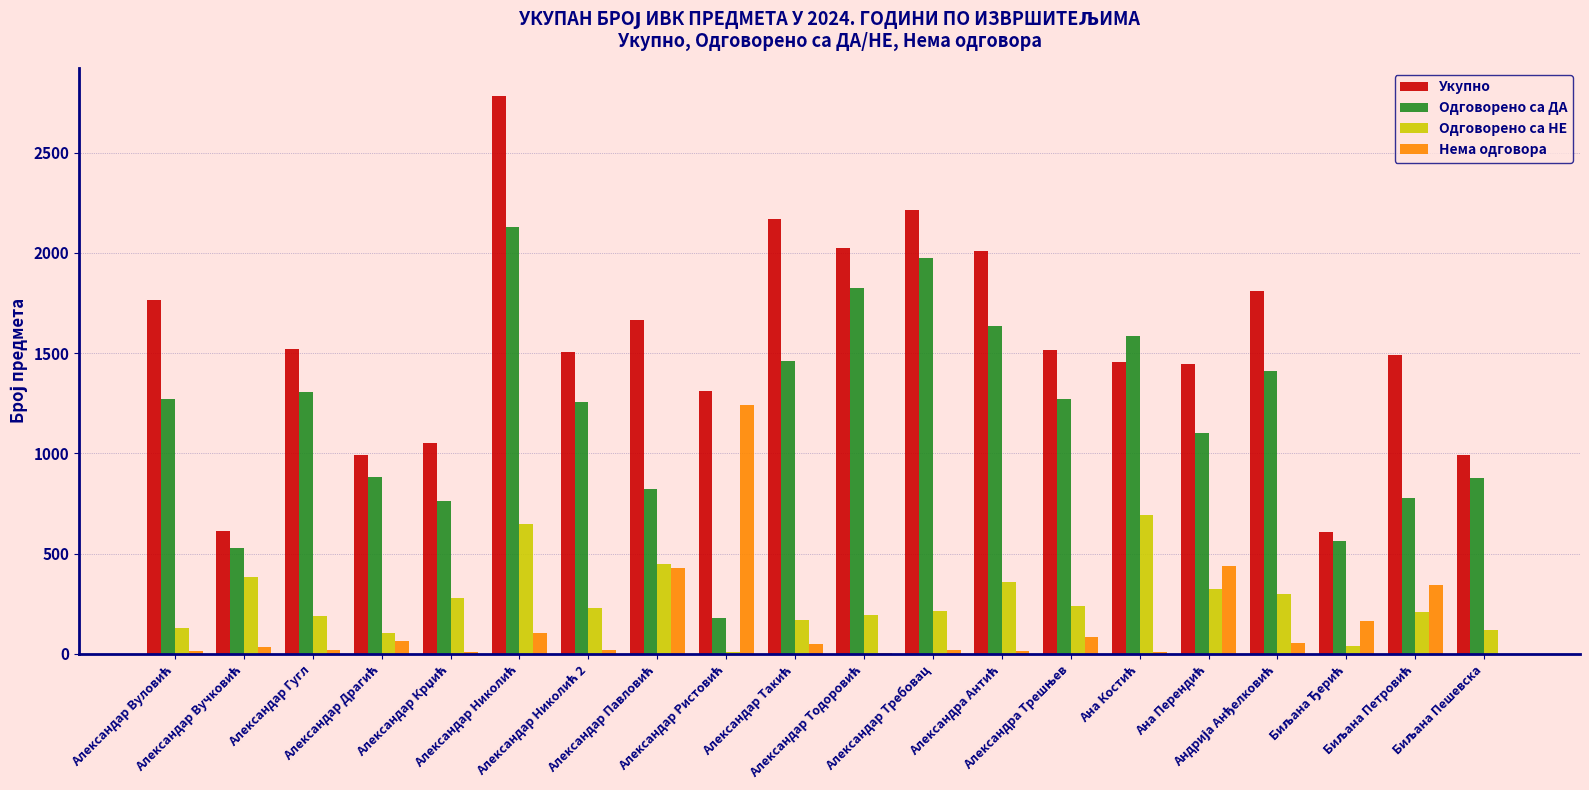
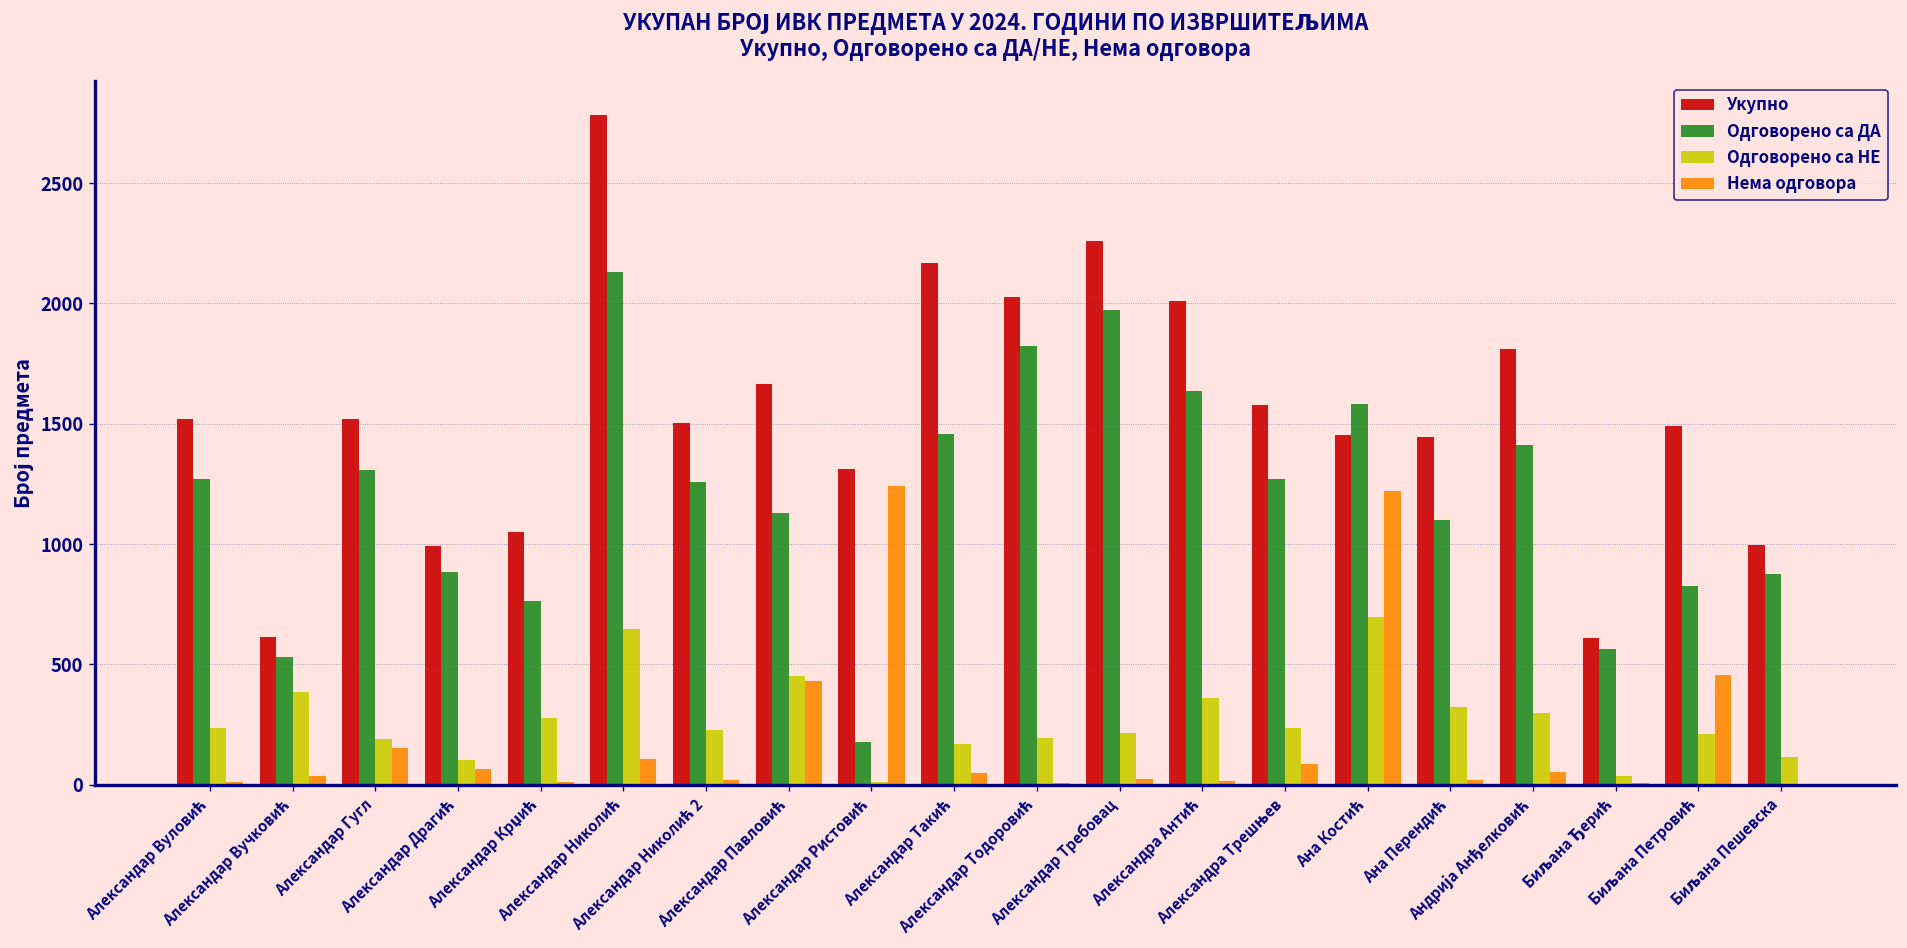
  {
    "Укупно": {
-     "Александар Вуловић": 1760,
+     "Александар Вуловић": 1520,
      "Александар Вучковић": 610,
      "Александар Гугл": 1520,
      "Александар Драгић": 990,
      "Александар Крџић": 1050,
      "Александар Николић": 2780,
      "Александар Николић 2": 1500,
      "Александар Павловић": 1660,
      "Александар Ристовић": 1310,
      "Александар Такић": 2170,
      "Александар Тодоровић": 2030,
-     "Александар Требовац": 2210,
+     "Александар Требовац": 2260,
      "Александра Антић": 2010,
-     "Александра Трешњев": 1520,
+     "Александра Трешњев": 1580,
      "Ана Костић": 1450,
      "Ана Перендић": 1450,
      "Андрија Анђелковић": 1810,
      "Биљана Ђерић": 610,
      "Биљана Петровић": 1490,
      "Биљана Пешевска": 990
    },
    "Одговорено са ДА": {
      "Александар Вуловић": 1270,
      "Александар Вучковић": 530,
      "Александар Гугл": 1310,
      "Александар Драгић": 880,
      "Александар Крџић": 760,
      "Александар Николић": 2130,
      "Александар Николић 2": 1260,
-     "Александар Павловић": 820,
+     "Александар Павловић": 1130,
      "Александар Ристовић": 180,
      "Александар Такић": 1460,
      "Александар Тодоровић": 1820,
      "Александар Требовац": 1970,
      "Александра Антић": 1640,
      "Александра Трешњев": 1270,
      "Ана Костић": 1580,
      "Ана Перендић": 1100,
      "Андрија Анђелковић": 1410,
      "Биљана Ђерић": 560,
-     "Биљана Петровић": 780,
+     "Биљана Петровић": 820,
      "Биљана Пешевска": 880
    },
    "Одговорено са НЕ": {
-     "Александар Вуловић": 130,
+     "Александар Вуловић": 240,
      "Александар Вучковић": 380,
      "Александар Гугл": 190,
      "Александар Драгић": 100,
      "Александар Крџић": 280,
      "Александар Николић": 650,
      "Александар Николић 2": 230,
      "Александар Павловић": 450,
      "Александар Такић": 170,
      "Александар Тодоровић": 200,
      "Александар Требовац": 220,
      "Александра Антић": 360,
      "Александра Трешњев": 240,
      "Ана Костић": 700,
      "Ана Перендић": 320,
      "Андрија Анђелковић": 300,
      "Биљана Ђерић": 40,
      "Биљана Петровић": 210,
      "Биљана Пешевска": 120
    },
    "Нема одговора": {
      "Александар Вуловић": 10,
      "Александар Вучковић": 40,
-     "Александар Гугл": 20,
+     "Александар Гугл": 150,
      "Александар Драгић": 70,
      "Александар Николић": 110,
      "Александар Николић 2": 20,
      "Александар Павловић": 430,
      "Александар Ристовић": 1240,
      "Александар Такић": 50,
      "Александар Требовац": 20,
      "Александра Антић": 10,
      "Александра Трешњев": 90,
-     "Ана Костић": 10,
-     "Ана Перендић": 440,
+     "Ана Костић": 1220,
+     "Ана Перендић": 20,
      "Андрија Анђелковић": 60,
-     "Биљана Ђерић": 160,
-     "Биљана Петровић": 340
+     "Биљана Ђерић": 10,
+     "Биљана Петровић": 460
    }
  }
